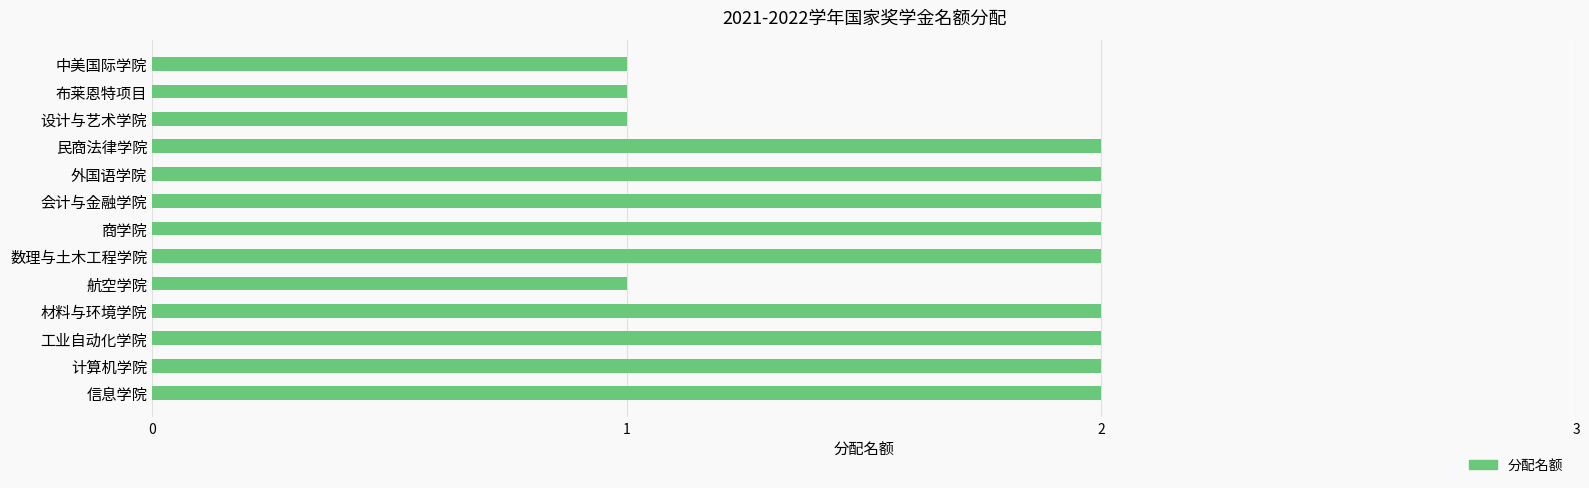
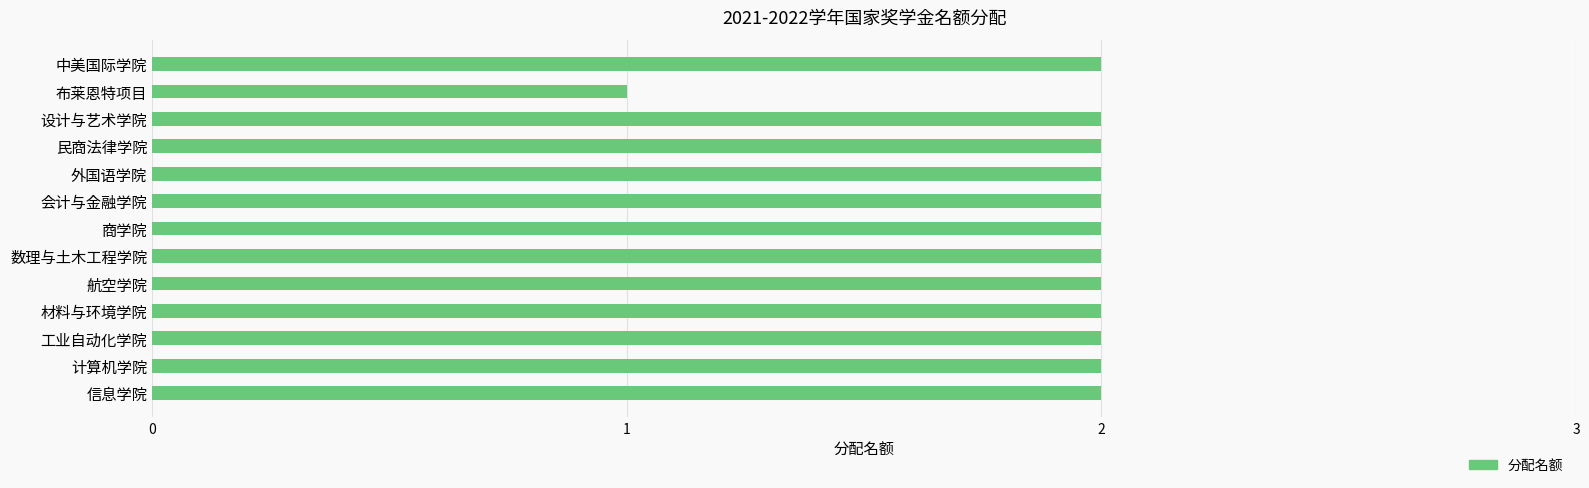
  {
-   "中美国际学院": 1,
+   "中美国际学院": 2,
    "布莱恩特项目": 1,
-   "设计与艺术学院": 1,
+   "设计与艺术学院": 2,
    "民商法律学院": 2,
    "外国语学院": 2,
    "会计与金融学院": 2,
    "商学院": 2,
    "数理与土木工程学院": 2,
-   "航空学院": 1,
+   "航空学院": 2,
    "材料与环境学院": 2,
    "工业自动化学院": 2,
    "计算机学院": 2,
    "信息学院": 2
  }
